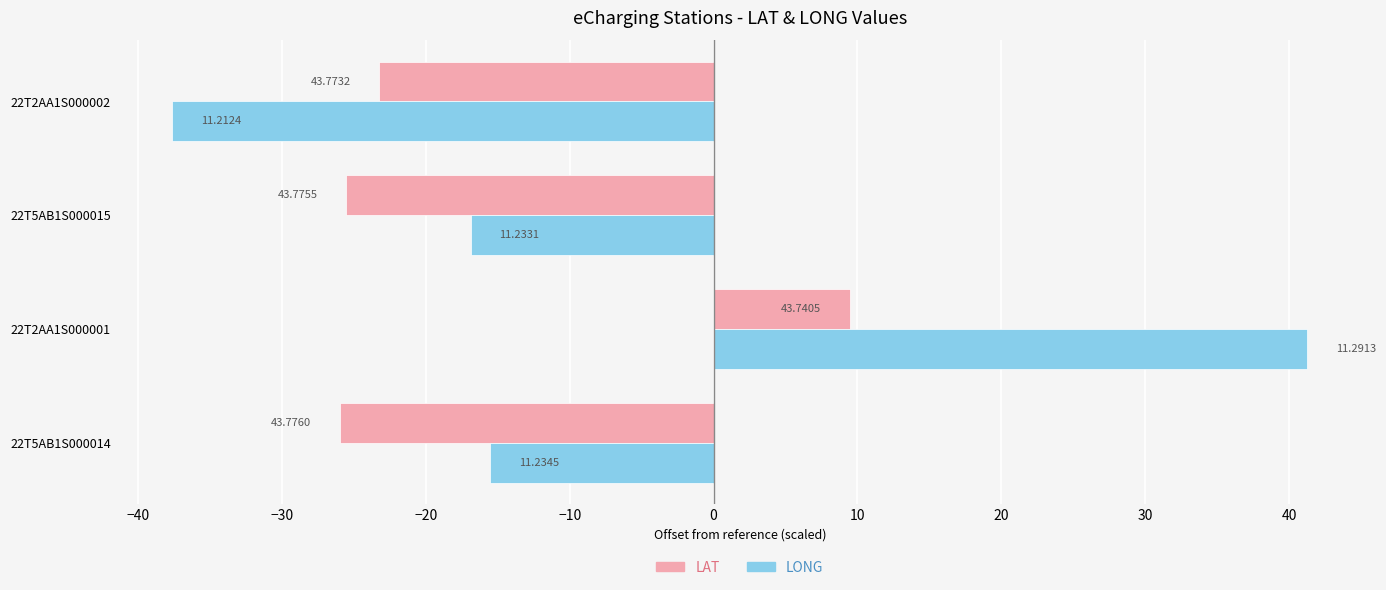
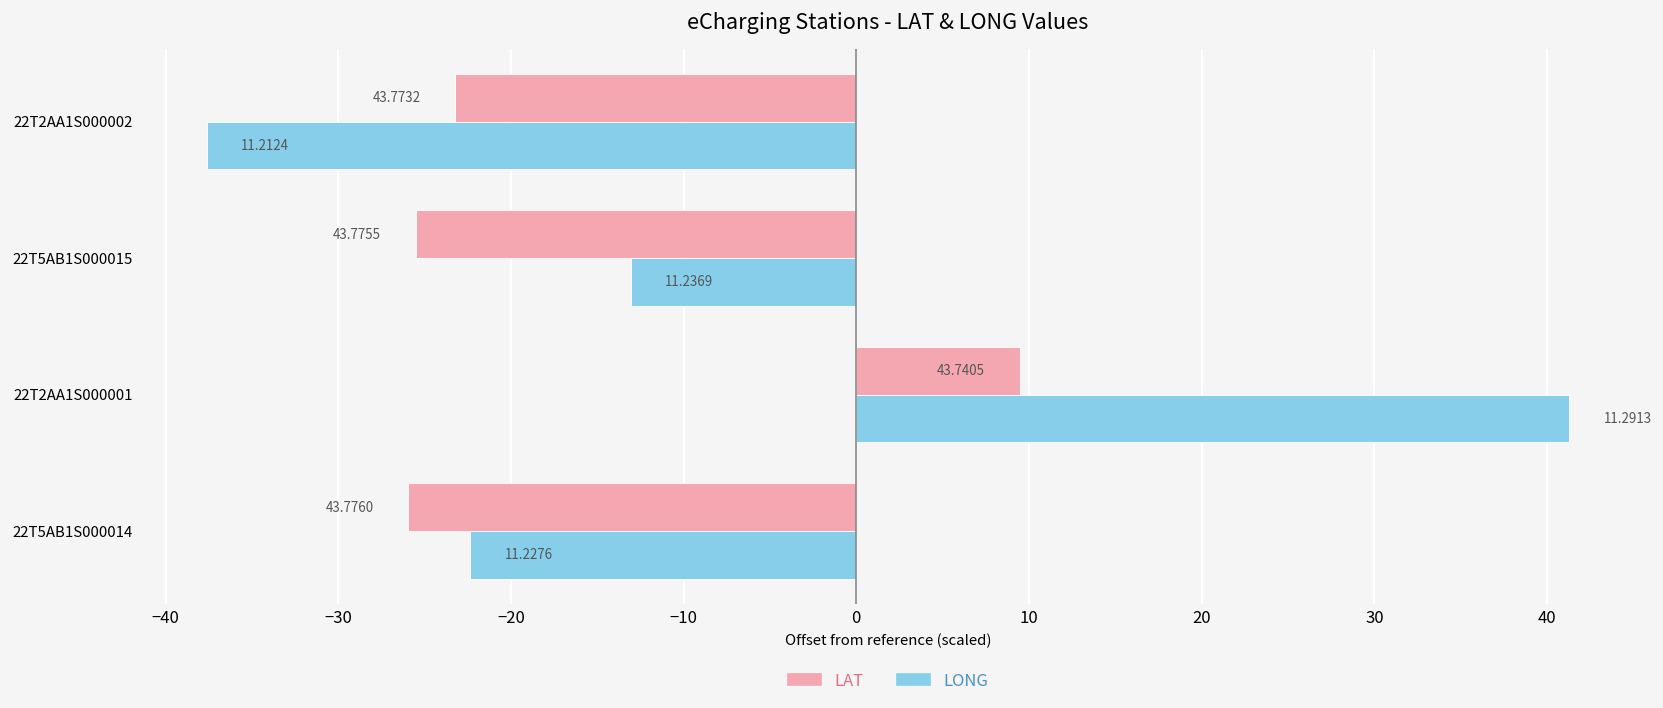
  {
    "LAT": {
      "22T2AA1S000002": -23.2,
      "22T5AB1S000015": -25.5,
      "22T5AB1S000014": -26.0
    },
    "LONG": {
-     "22T5AB1S000015": 11.2331,
-     "22T5AB1S000014": 11.2345
+     "22T5AB1S000015": 11.2369,
+     "22T5AB1S000014": 11.2276
    }
  }
